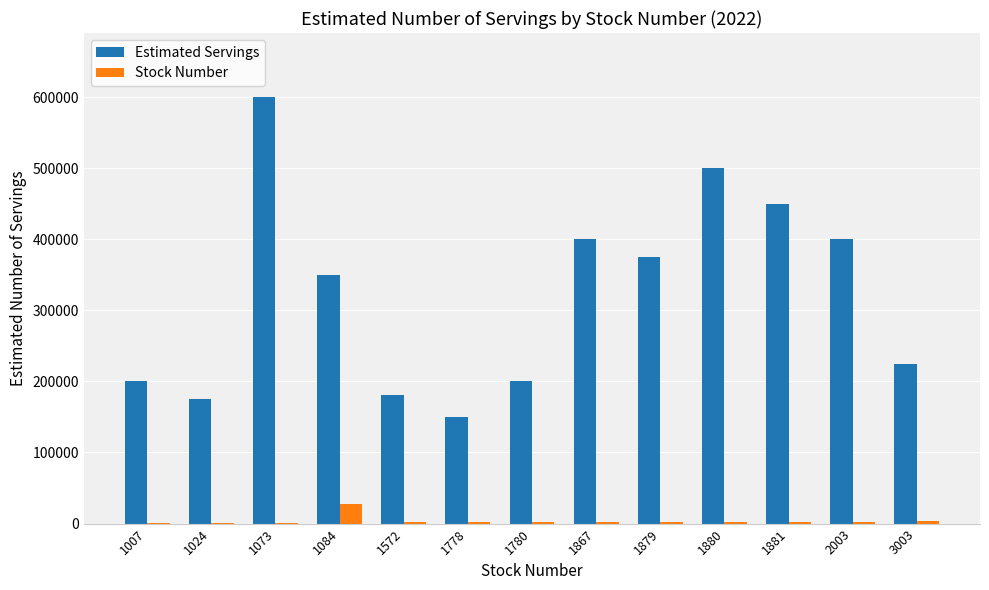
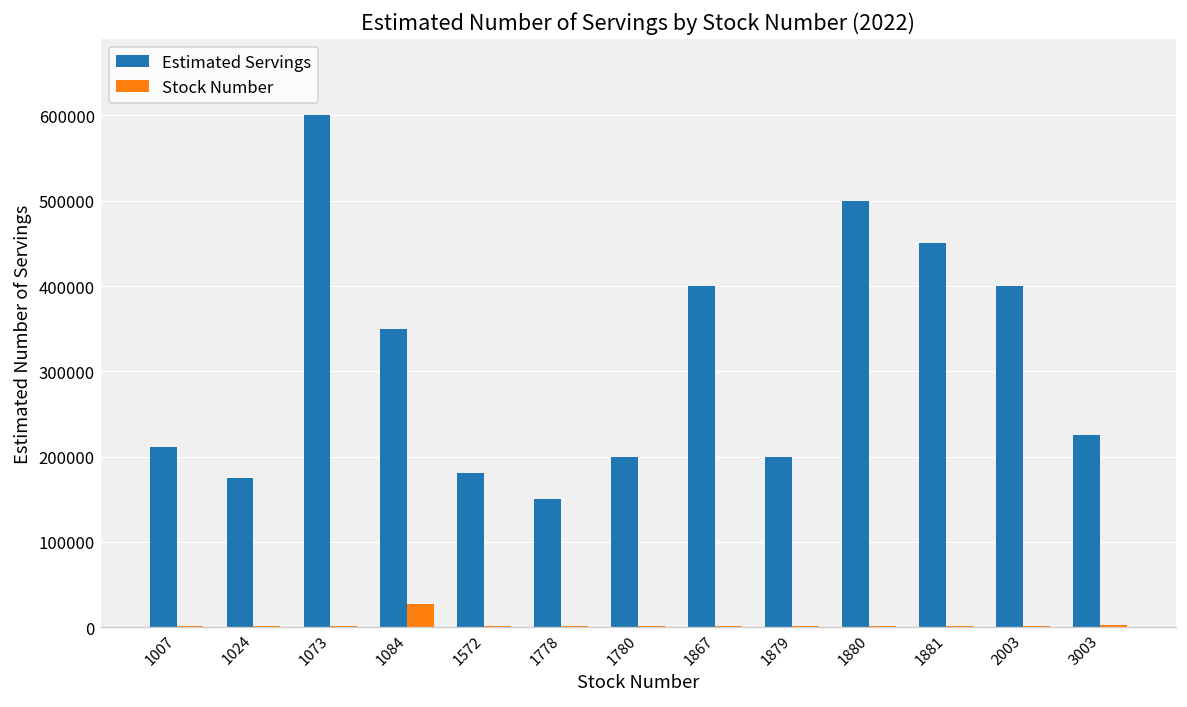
  {
    "Estimated Servings": {
-     "1007": 200000,
+     "1007": 210000,
      "1024": 180000,
      "1073": 600000,
      "1084": 350000,
      "1572": 180000,
      "1778": 150000,
      "1780": 200000,
      "1867": 400000,
-     "1879": 380000,
+     "1879": 200000,
      "1880": 500000,
      "1881": 450000,
      "2003": 400000,
      "3003": 230000
    },
    "Stock Number": {
      "1084": 30000
    }
  }
